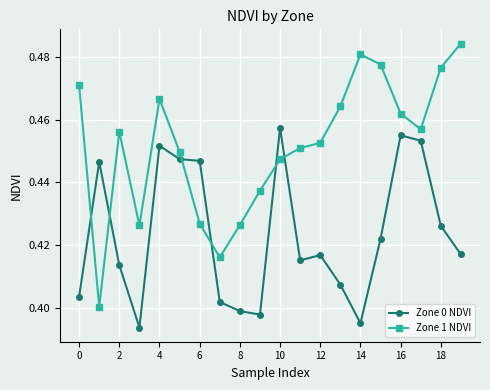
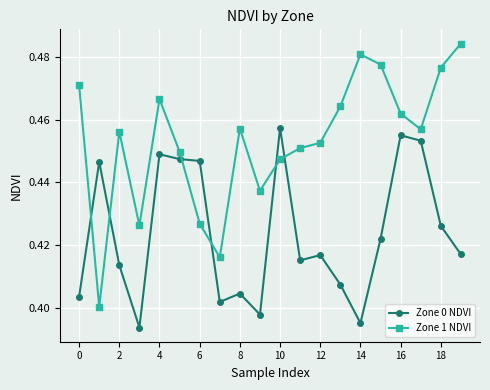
  {
    "Zone 0 NDVI": {
      "0": 0.404,
      "2": 0.414,
-     "4": 0.452,
+     "4": 0.449,
      "6": 0.447,
-     "8": 0.399,
+     "8": 0.405,
      "10": 0.457,
      "12": 0.417,
      "14": 0.395,
      "16": 0.455,
      "18": 0.426
    },
    "Zone 1 NDVI": {
      "0": 0.471,
      "2": 0.456,
      "4": 0.467,
      "6": 0.427,
-     "8": 0.426,
+     "8": 0.457,
      "10": 0.447,
      "12": 0.453,
      "14": 0.481,
      "16": 0.462,
      "18": 0.477
    }
  }
